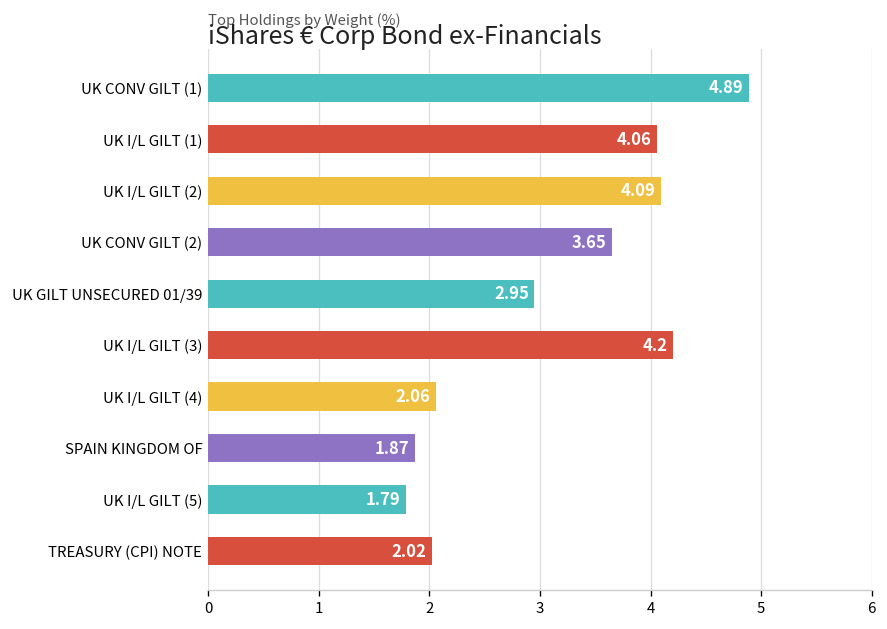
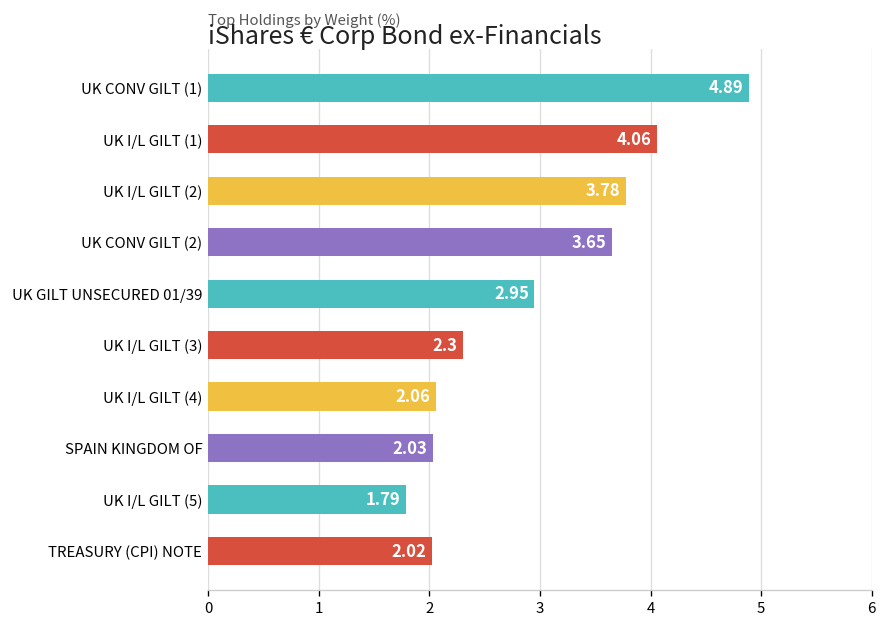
  {
    "UK CONV GILT (1)": 4.89,
    "UK I/L GILT (1)": 4.06,
-   "UK I/L GILT (2)": 4.09,
+   "UK I/L GILT (2)": 3.78,
    "UK CONV GILT (2)": 3.65,
    "UK GILT UNSECURED 01/39": 2.95,
-   "UK I/L GILT (3)": 4.2,
+   "UK I/L GILT (3)": 2.3,
    "UK I/L GILT (4)": 2.06,
-   "SPAIN KINGDOM OF": 1.87,
+   "SPAIN KINGDOM OF": 2.03,
    "UK I/L GILT (5)": 1.79,
    "TREASURY (CPI) NOTE": 2.02
  }
